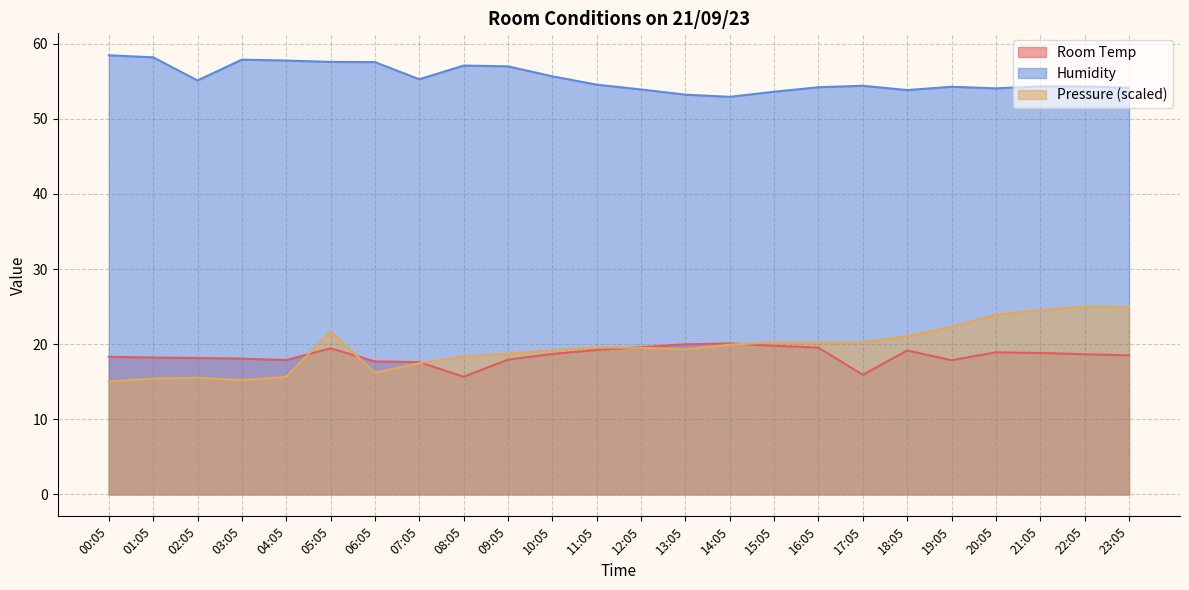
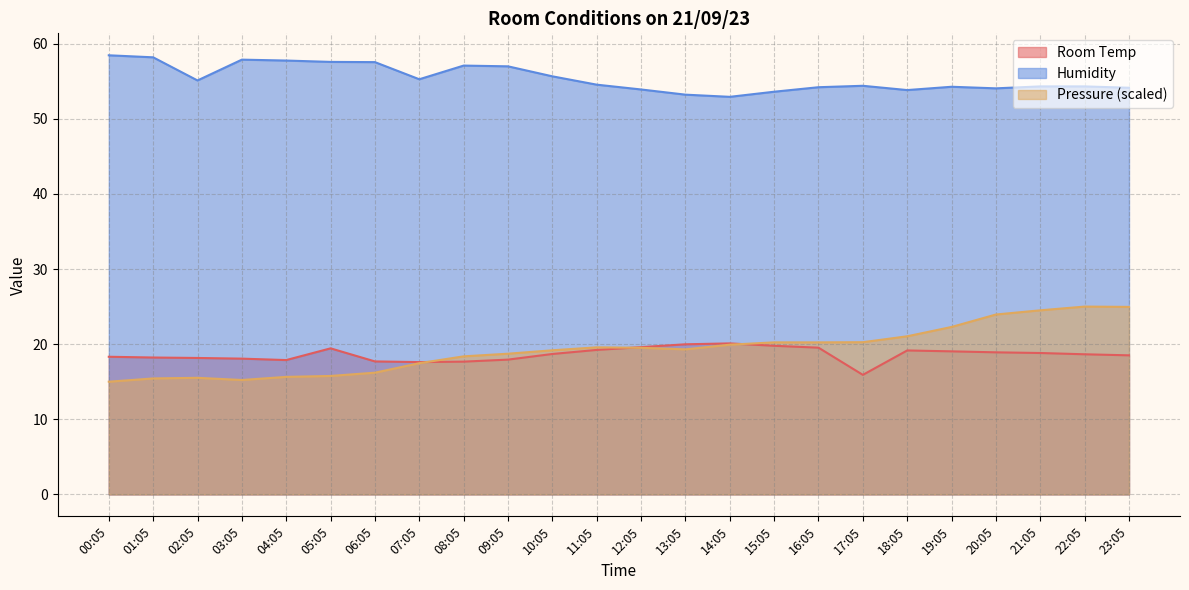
  {
    "Room Temp": {
      "00:05": 18,
      "01:05": 18,
      "02:05": 18,
      "03:05": 18,
      "04:05": 18,
      "05:05": 19,
      "06:05": 18,
-     "08:05": 16,
+     "08:05": 18,
      "09:05": 18,
      "10:05": 19,
      "11:05": 19,
      "13:05": 20,
      "15:05": 20,
      "16:05": 20,
      "17:05": 16,
      "18:05": 19,
-     "19:05": 18,
+     "19:05": 19,
      "20:05": 19,
      "21:05": 19,
      "22:05": 19,
      "23:05": 19
    },
    "Humidity": {
      "00:05": 58,
      "01:05": 58,
      "02:05": 55,
      "03:05": 58,
      "04:05": 58,
      "05:05": 58,
      "06:05": 58,
      "07:05": 55,
      "08:05": 57,
      "09:05": 57,
      "10:05": 56,
      "11:05": 55,
      "12:05": 54,
      "13:05": 53,
      "14:05": 53,
      "15:05": 54,
      "16:05": 54,
      "17:05": 54,
      "18:05": 54,
      "19:05": 54,
      "20:05": 54
    },
    "Pressure (scaled)": {
      "00:05": 15,
      "01:05": 15,
      "02:05": 16,
      "03:05": 15,
      "04:05": 16,
-     "05:05": 22,
+     "05:05": 16,
      "06:05": 16,
      "08:05": 18,
      "09:05": 19,
      "10:05": 19,
      "11:05": 20,
      "13:05": 19,
      "15:05": 20,
      "16:05": 20,
      "17:05": 20,
      "18:05": 21,
      "19:05": 22,
      "20:05": 24,
      "21:05": 25,
      "22:05": 25,
      "23:05": 25
    }
  }
